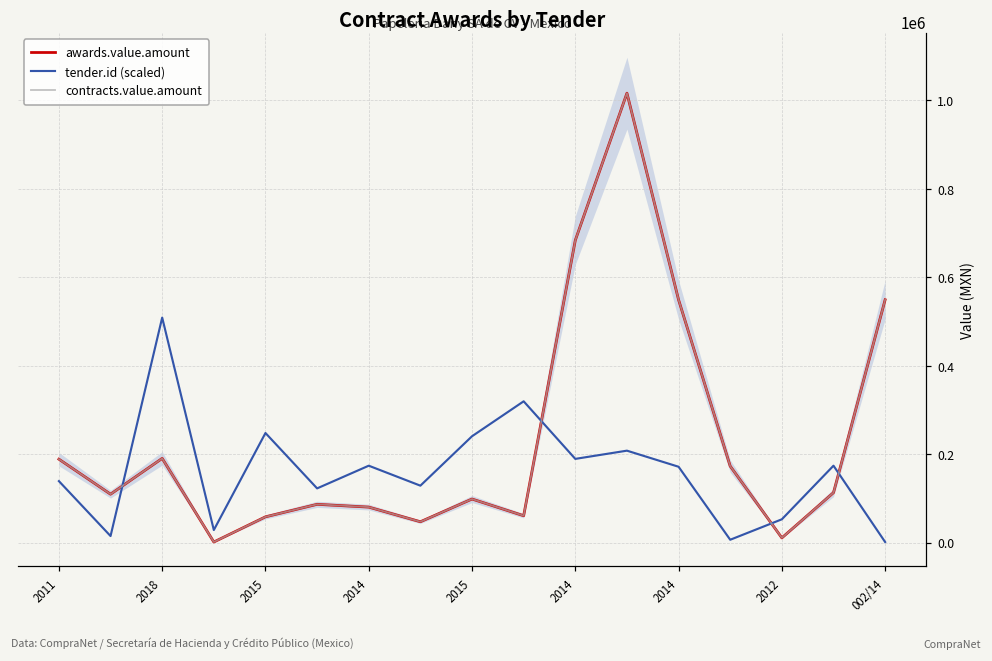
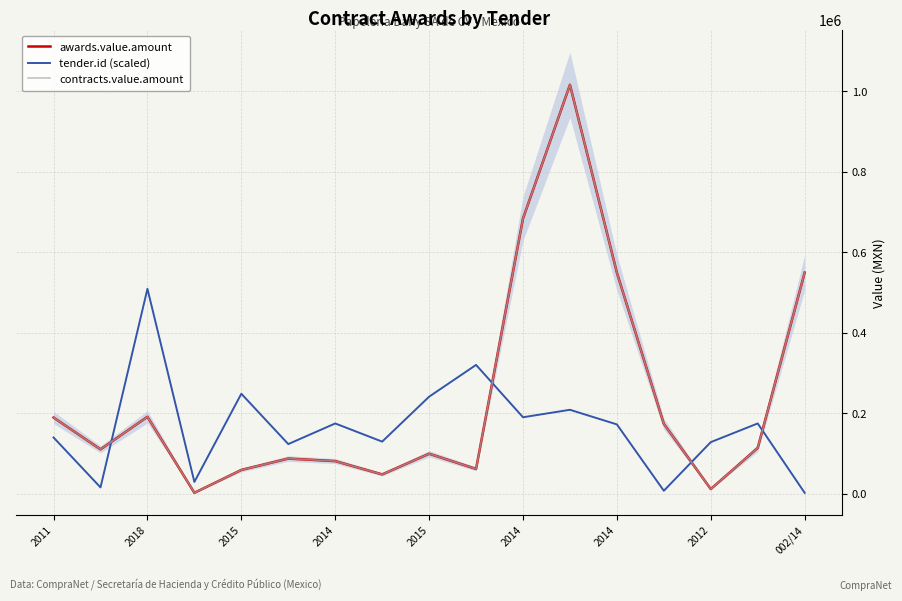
  {
    "tender.id (scaled)": {
      "2011": 140000,
      "2018": 510000,
-     "2012": 50000,
+     "2012": 130000,
      "002/14": 0
    }
  }
